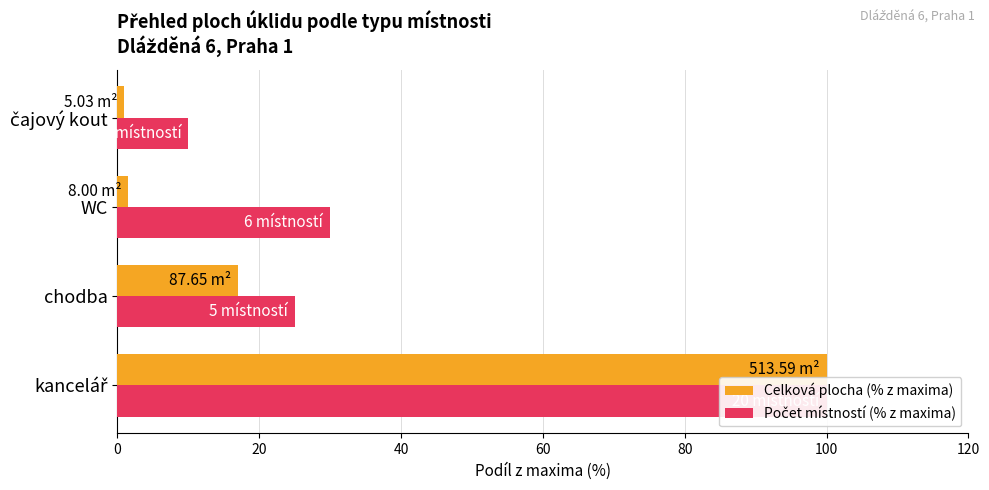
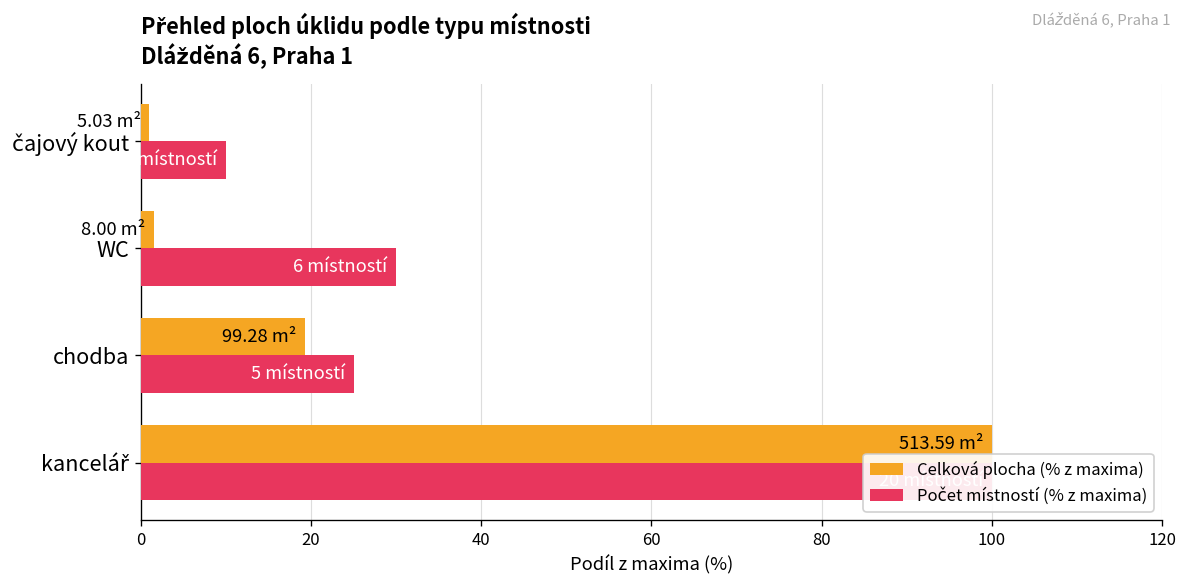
  {
    "Celková plocha (% z maxima)": {
-     "chodba": 87.65
+     "chodba": 99.28
    }
  }
